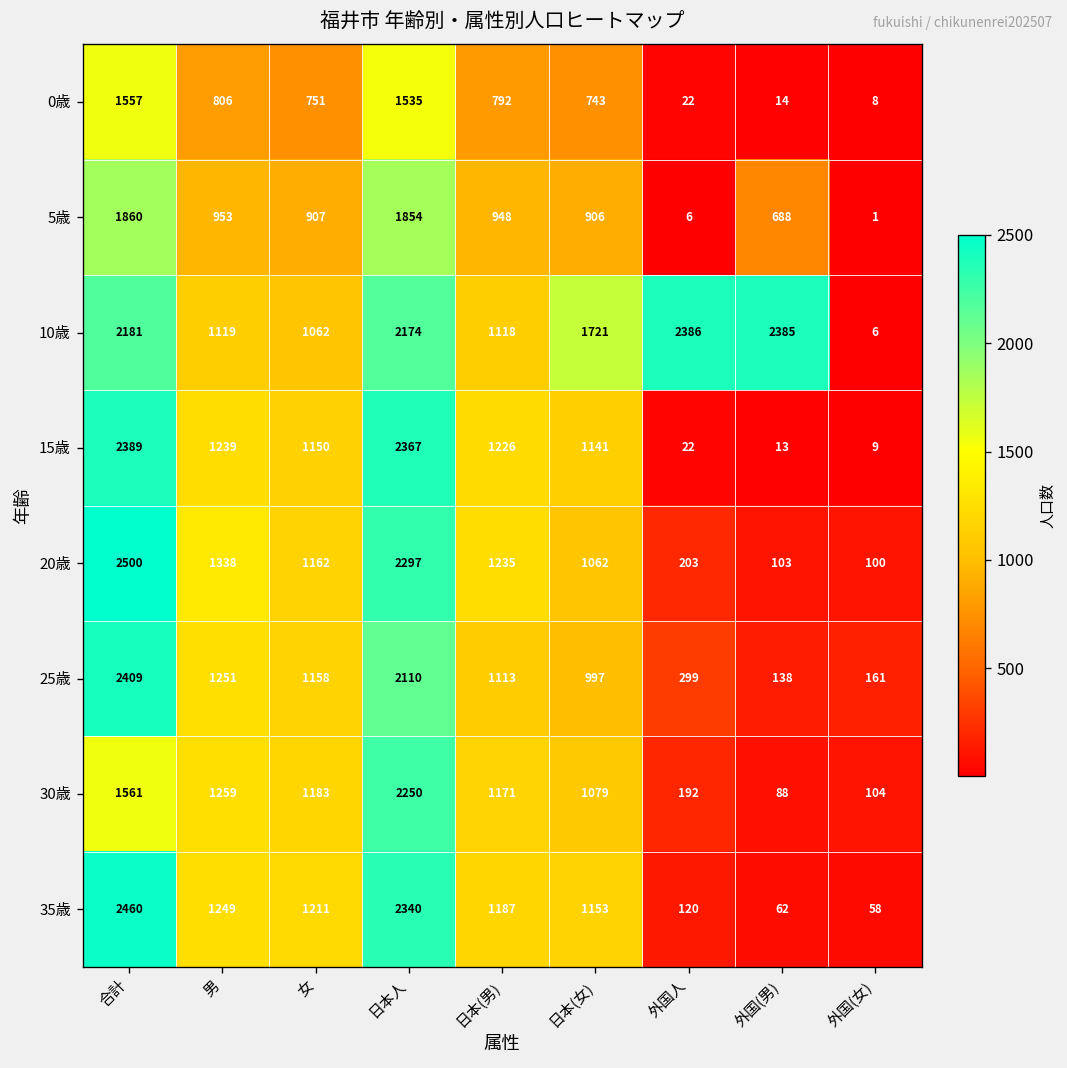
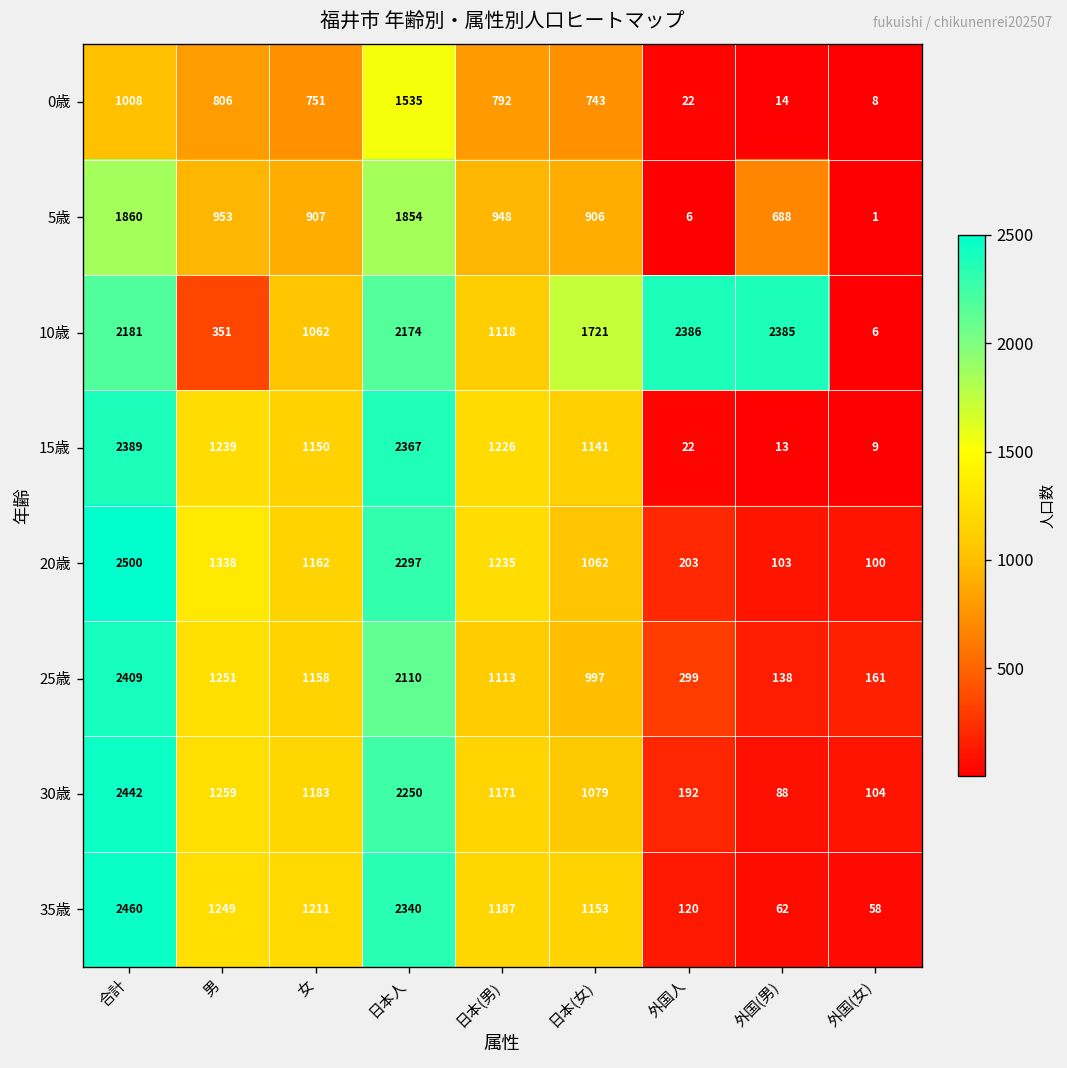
  {
    "0歳": {
-     "合計": 1557,
+     "合計": 1008,
      "男": 806,
      "女": 751,
      "日本人": 1535,
      "日本(男)": 792,
      "日本(女)": 743,
      "外国人": 22,
      "外国(男)": 14,
      "外国(女)": 8
    },
    "5歳": {
      "合計": 1860,
      "男": 953,
      "女": 907,
      "日本人": 1854,
      "日本(男)": 948,
      "日本(女)": 906,
      "外国人": 6,
      "外国(男)": 688,
      "外国(女)": 1
    },
    "10歳": {
      "合計": 2181,
-     "男": 1119,
+     "男": 351,
      "女": 1062,
      "日本人": 2174,
      "日本(男)": 1118,
      "日本(女)": 1721,
      "外国人": 2386,
      "外国(男)": 2385,
      "外国(女)": 6
    },
    "15歳": {
      "合計": 2389,
      "男": 1239,
      "女": 1150,
      "日本人": 2367,
      "日本(男)": 1226,
      "日本(女)": 1141,
      "外国人": 22,
      "外国(男)": 13,
      "外国(女)": 9
    },
    "20歳": {
      "合計": 2500,
      "男": 1338,
      "女": 1162,
      "日本人": 2297,
      "日本(男)": 1235,
      "日本(女)": 1062,
      "外国人": 203,
      "外国(男)": 103,
      "外国(女)": 100
    },
    "25歳": {
      "合計": 2409,
      "男": 1251,
      "女": 1158,
      "日本人": 2110,
      "日本(男)": 1113,
      "日本(女)": 997,
      "外国人": 299,
      "外国(男)": 138,
      "外国(女)": 161
    },
    "30歳": {
-     "合計": 1561,
+     "合計": 2442,
      "男": 1259,
      "女": 1183,
      "日本人": 2250,
      "日本(男)": 1171,
      "日本(女)": 1079,
      "外国人": 192,
      "外国(男)": 88,
      "外国(女)": 104
    },
    "35歳": {
      "合計": 2460,
      "男": 1249,
      "女": 1211,
      "日本人": 2340,
      "日本(男)": 1187,
      "日本(女)": 1153,
      "外国人": 120,
      "外国(男)": 62,
      "外国(女)": 58
    }
  }
